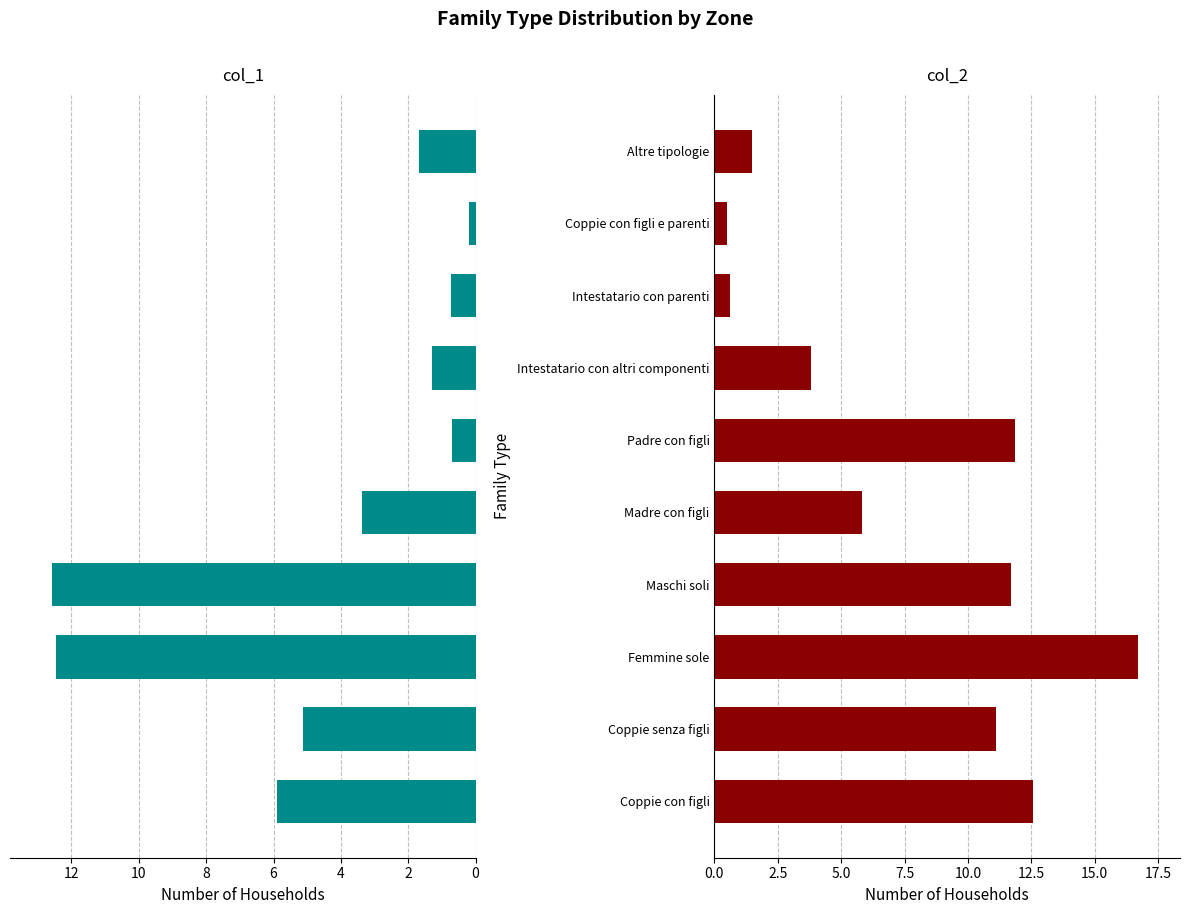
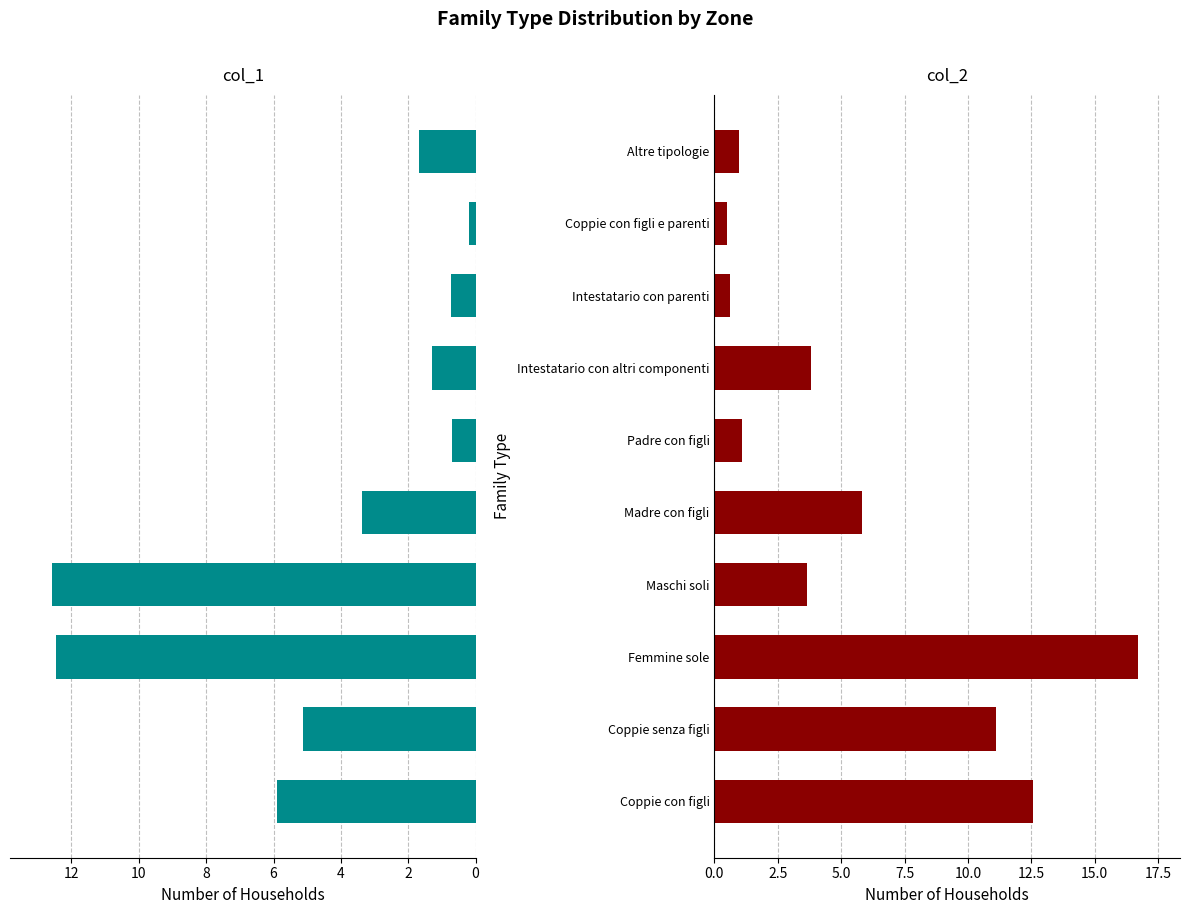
  {
    "col_2": {
-     "Altre tipologie": 1.5,
+     "Altre tipologie": 1.0,
      "Coppie con figli e parenti": 0.5,
      "Intestatario con parenti": 0.6,
      "Intestatario con altri componenti": 3.8,
-     "Padre con figli": 11.8,
+     "Padre con figli": 1.1,
      "Madre con figli": 5.8,
-     "Maschi soli": 11.7,
+     "Maschi soli": 3.7,
      "Femmine sole": 16.7,
      "Coppie senza figli": 11.1,
      "Coppie con figli": 12.6
    }
  }
